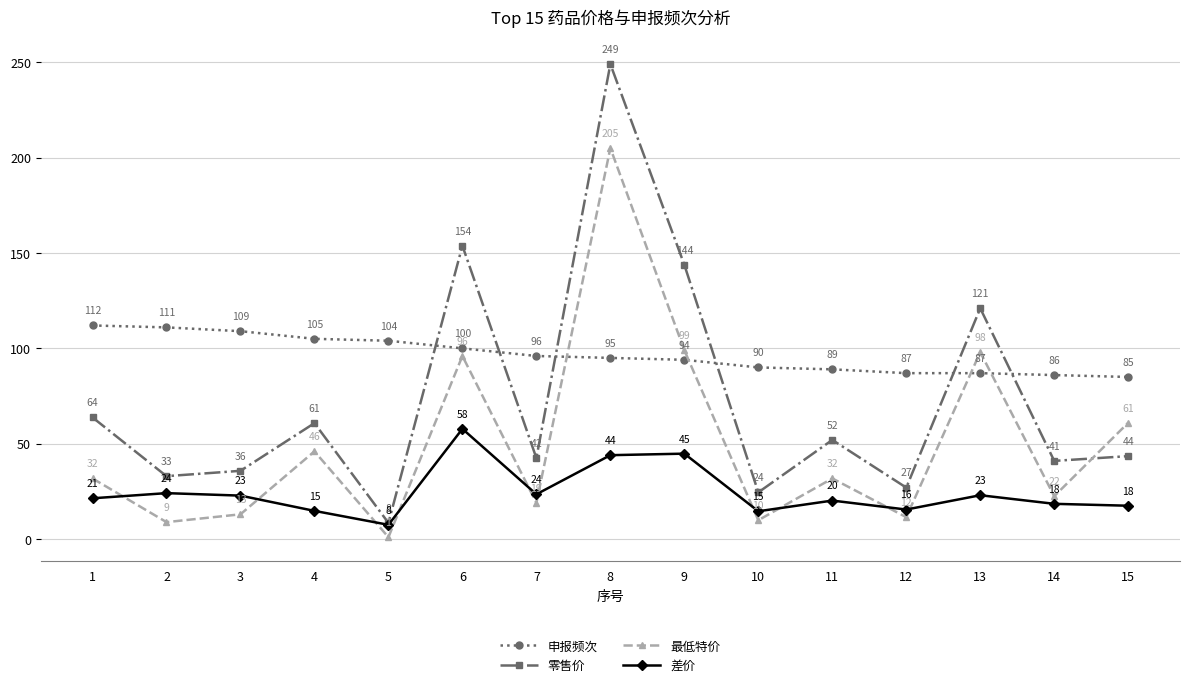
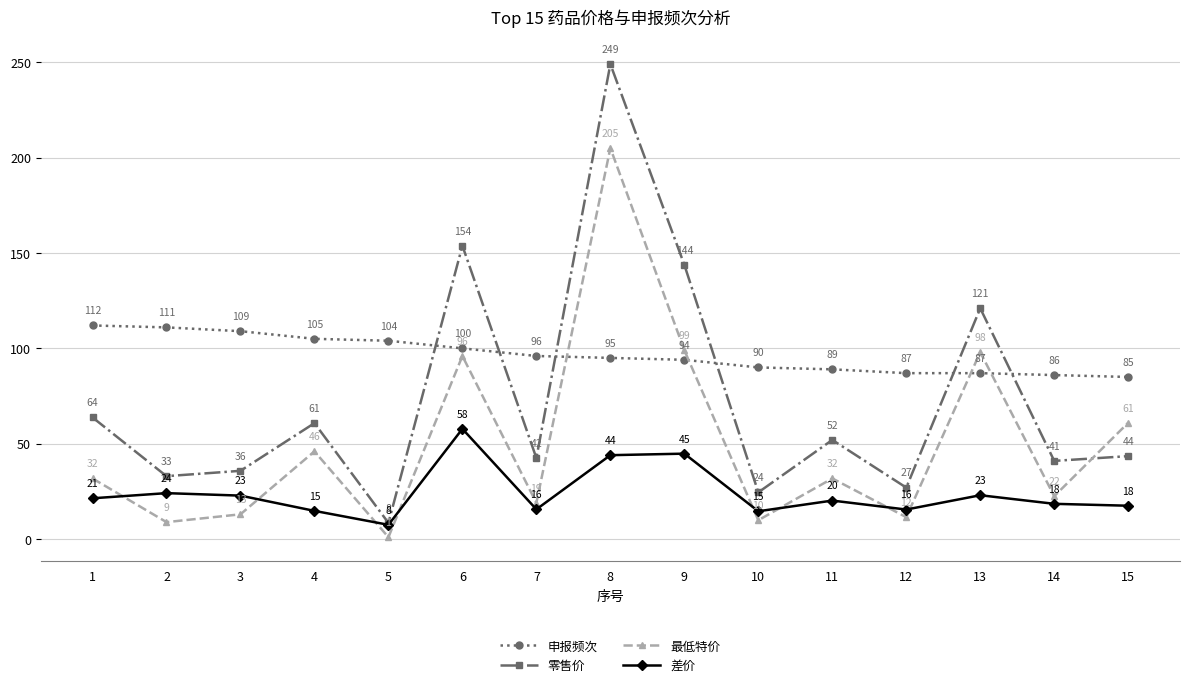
  {
    "最低特价": {
      "1": 32,
      "2": 9,
      "4": 46,
      "8": 205,
      "9": 99,
      "11": 32,
      "13": 98,
      "15": 61
    },
    "差价": {
      "3": 23,
      "4": 15,
      "6": 58,
-     "7": 24,
+     "7": 16,
      "8": 44,
      "9": 45,
      "11": 20,
      "13": 23,
      "15": 18
    }
  }
